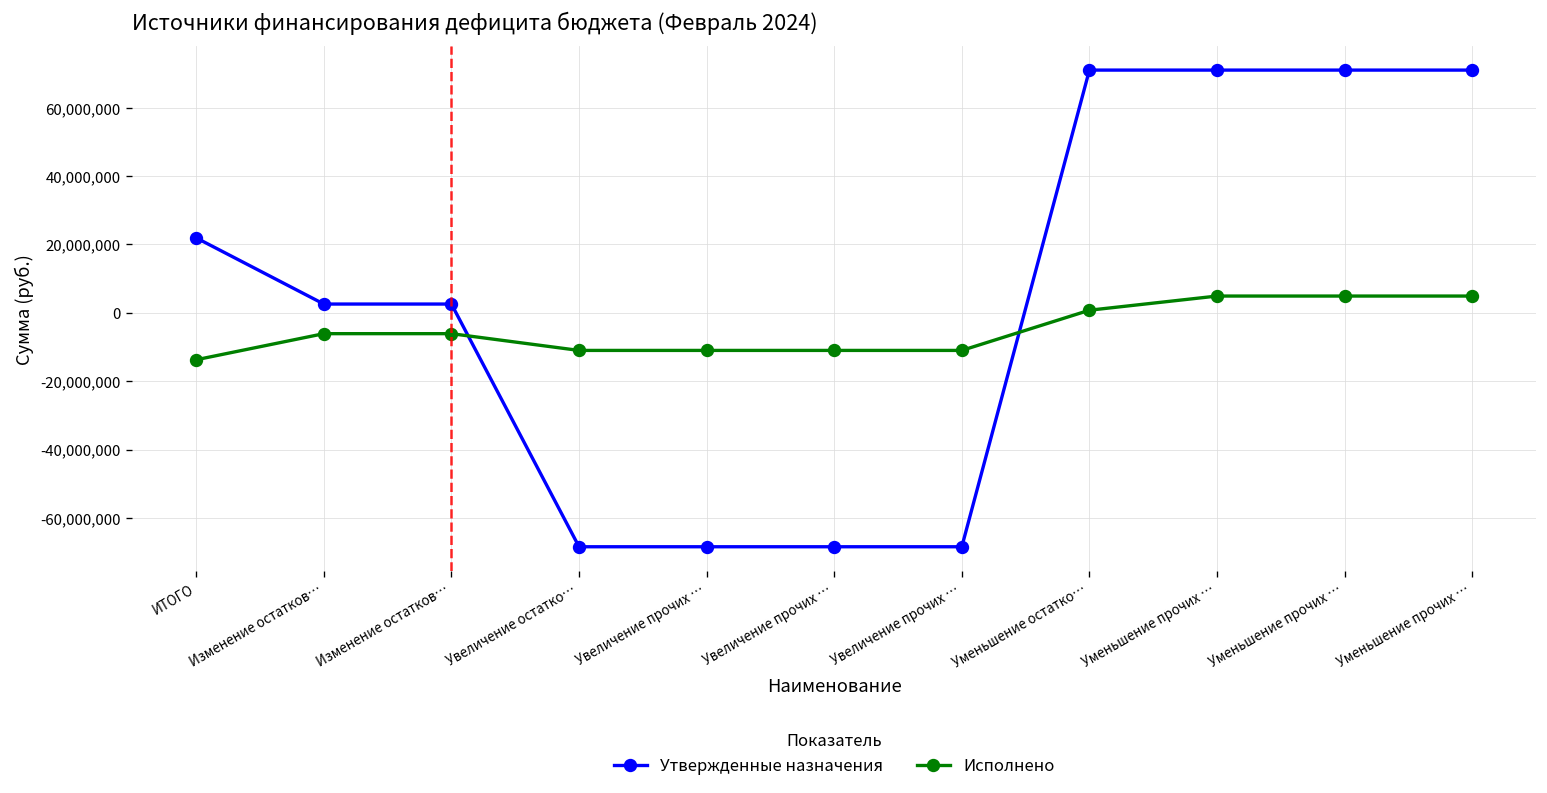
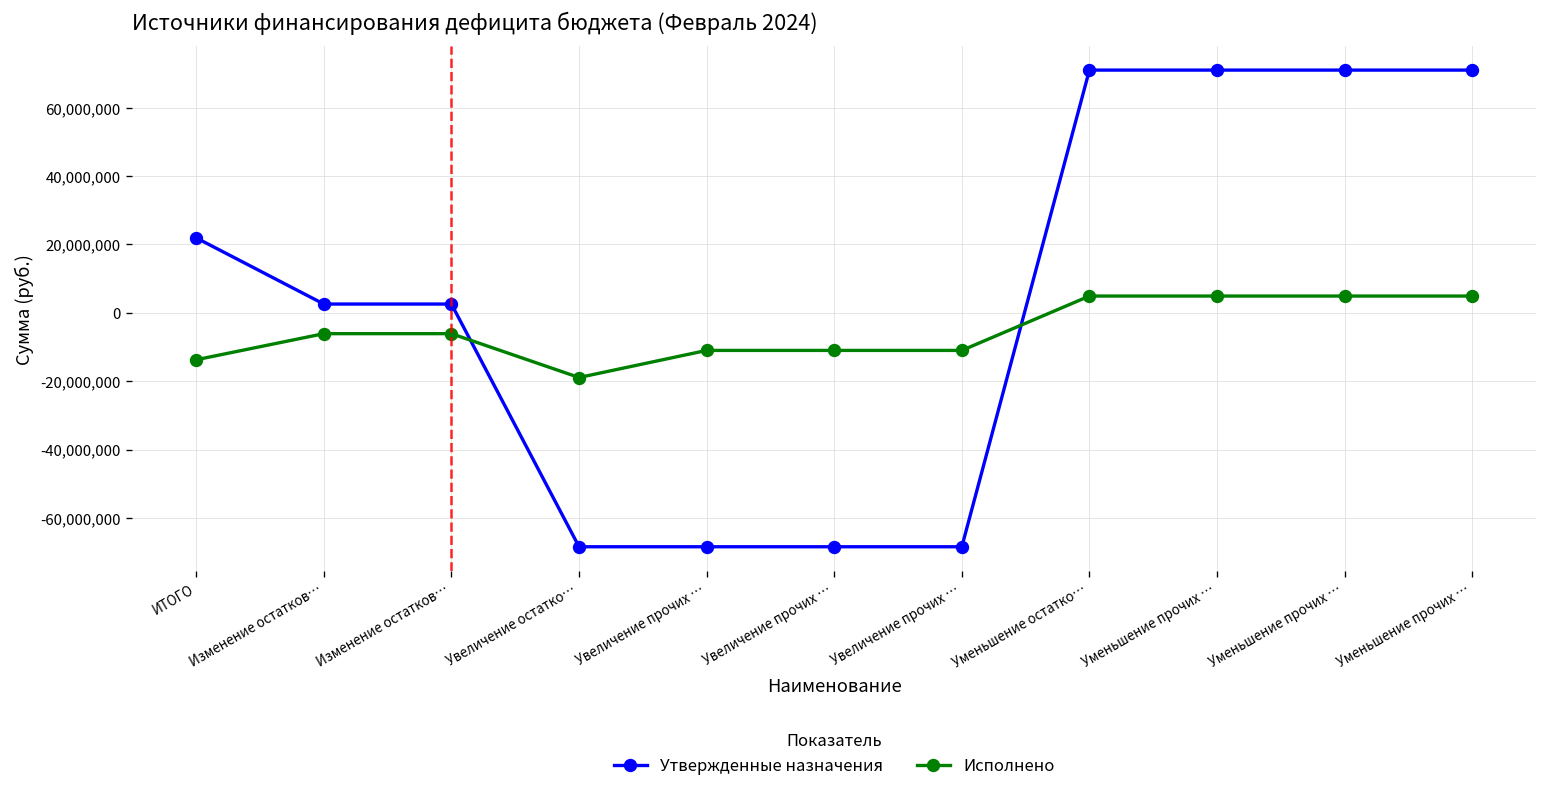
  {
    "Утвержденные назначения": {
      "ИТОГО": "22,000,000",
      "Увеличение остатко…": "-68,000,000",
      "Уменьшение остатко…": "71,000,000"
    },
    "Исполнено": {
      "ИТОГО": "-14,000,000",
-     "Увеличение остатко…": "-11,000,000",
-     "Уменьшение остатко…": "1,000,000"
+     "Увеличение остатко…": "-19,000,000",
+     "Уменьшение остатко…": "5,000,000"
    }
  }
